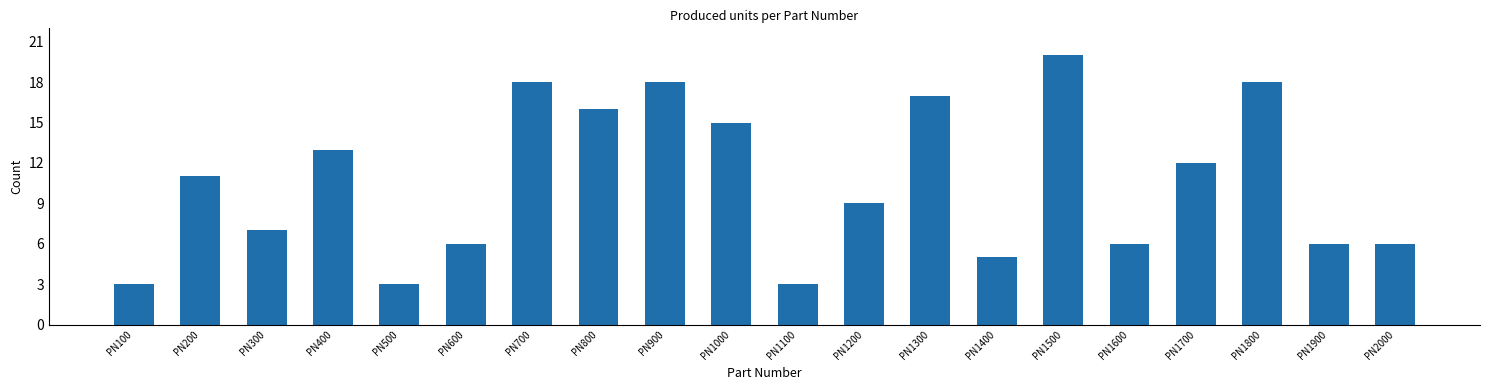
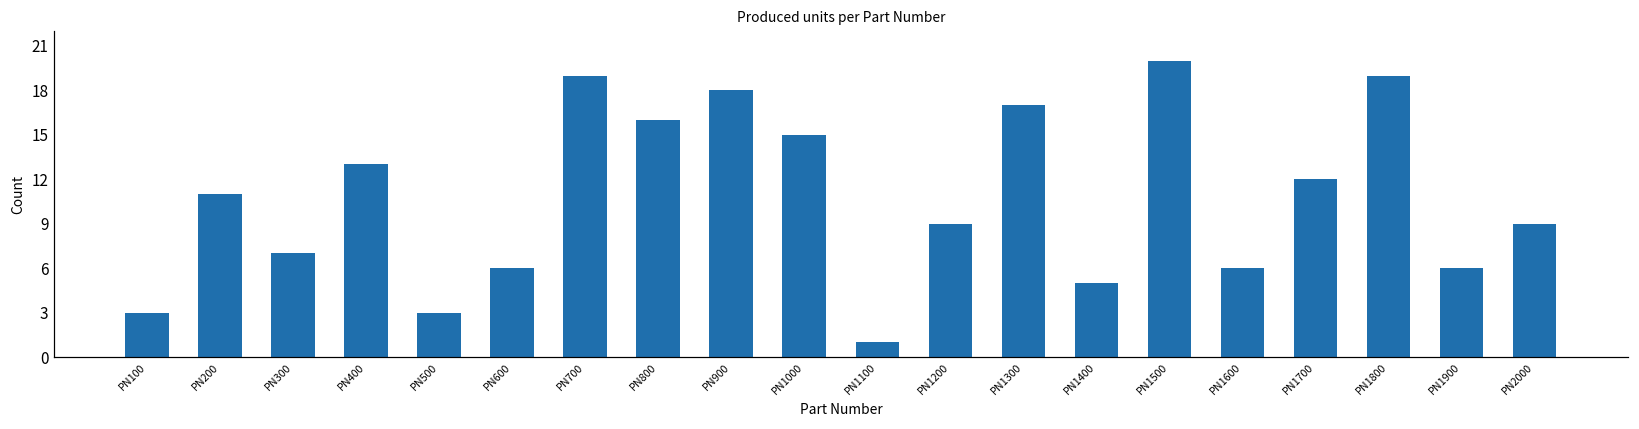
  {
    "PN100": 3,
    "PN200": 11,
    "PN300": 7,
    "PN400": 13,
    "PN500": 3,
    "PN600": 6,
-   "PN700": 18,
+   "PN700": 19,
    "PN800": 16,
    "PN900": 18,
    "PN1000": 15,
-   "PN1100": 3,
+   "PN1100": 1,
    "PN1200": 9,
    "PN1300": 17,
    "PN1400": 5,
    "PN1500": 20,
    "PN1600": 6,
    "PN1700": 12,
-   "PN1800": 18,
+   "PN1800": 19,
    "PN1900": 6,
-   "PN2000": 6
+   "PN2000": 9
  }
